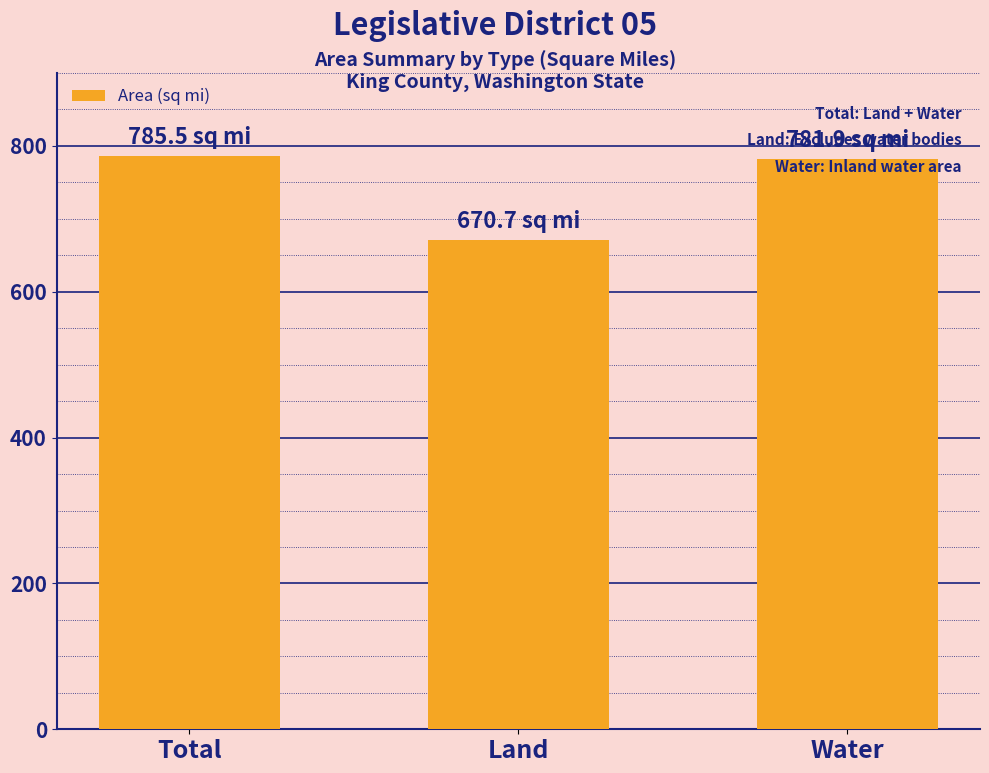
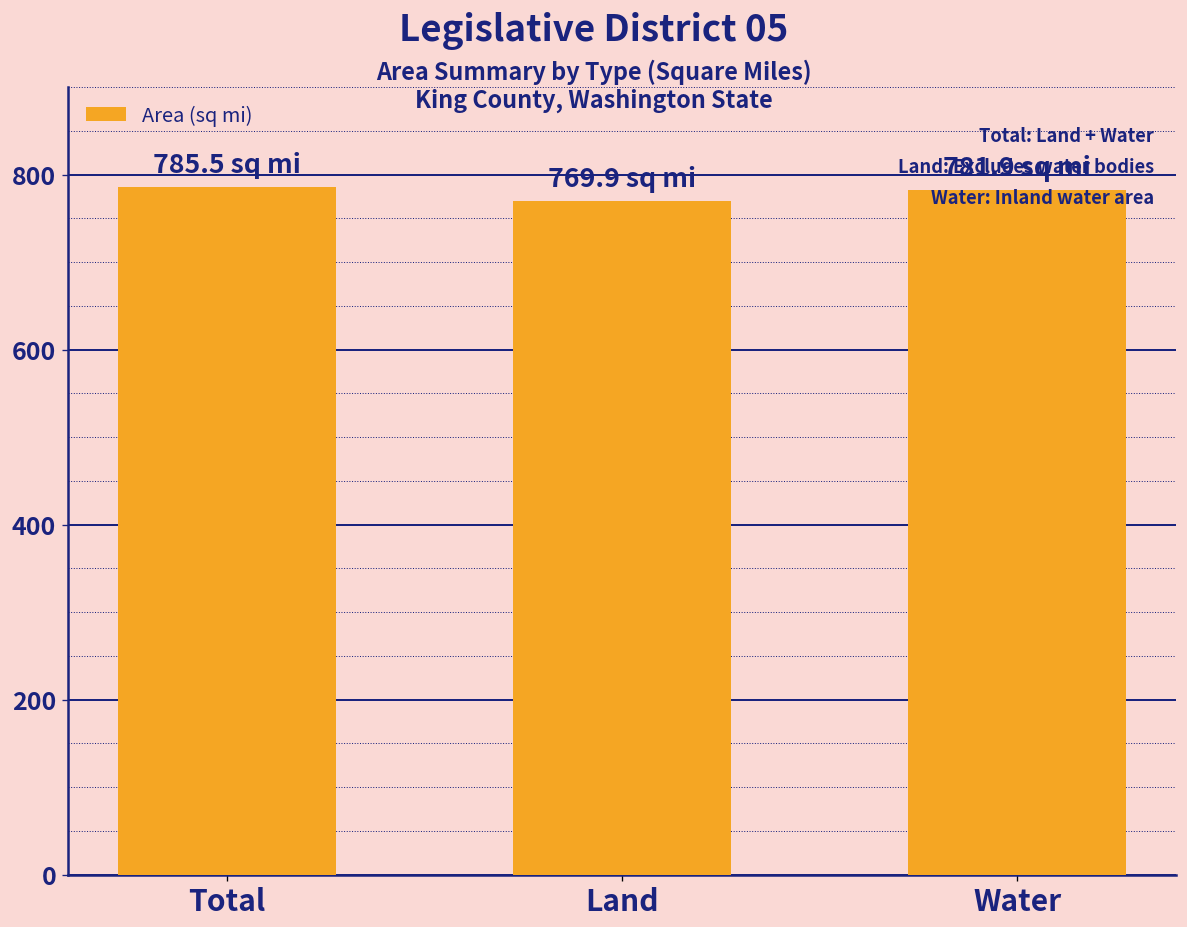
  {
    "Total": 785.5,
-   "Land": 670.7
+   "Land": 769.9
  }
